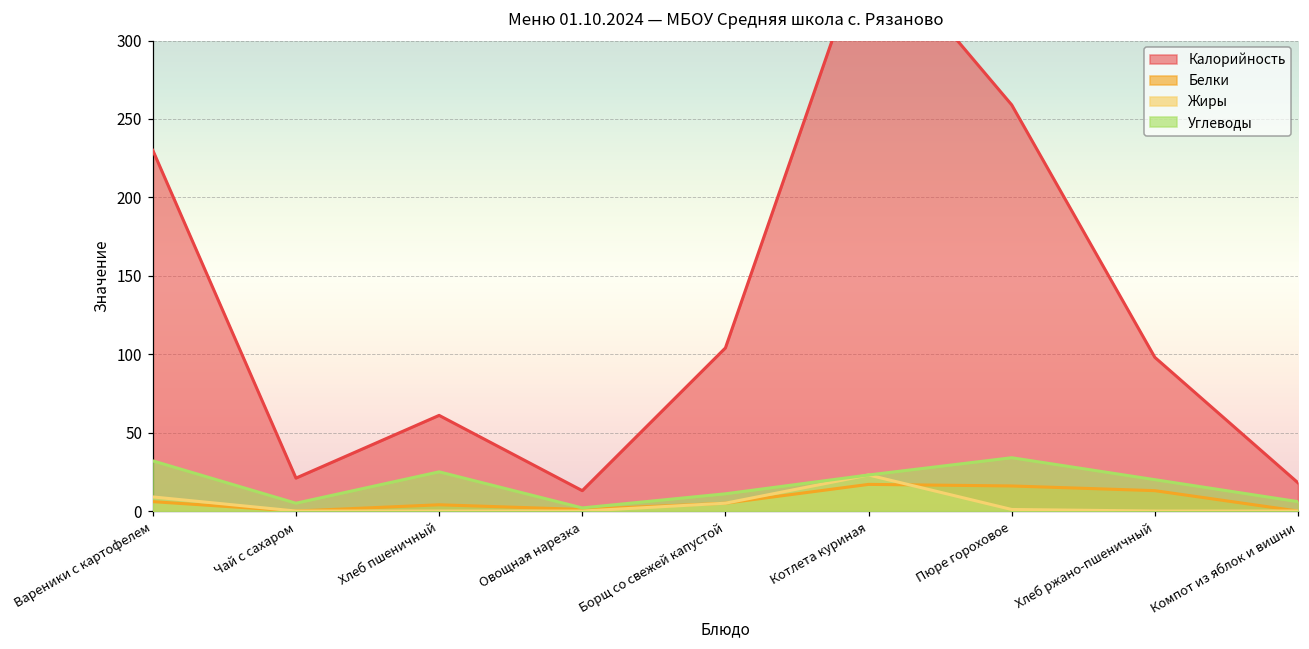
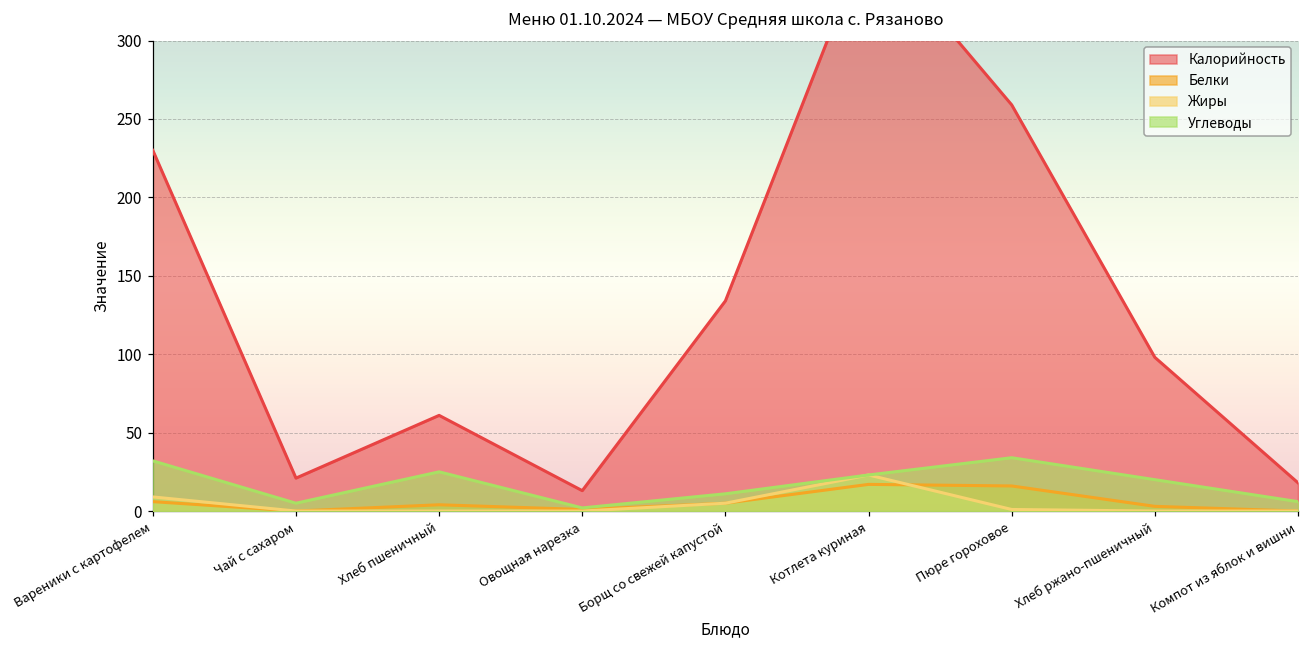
  {
    "Калорийность": {
      "Вареники с картофелем": 230,
      "Чай с сахаром": 21,
      "Хлеб пшеничный": 61,
      "Овощная нарезка": 13,
-     "Борщ со свежей капустой": 104,
+     "Борщ со свежей капустой": 134,
      "Пюре гороховое": 259,
      "Хлеб ржано-пшеничный": 98,
      "Компот из яблок и вишни": 18
    },
    "Белки": {
      "Вареники с картофелем": 6,
      "Хлеб пшеничный": 4,
      "Котлета куриная": 17,
      "Пюре гороховое": 16,
-     "Хлеб ржано-пшеничный": 13
+     "Хлеб ржано-пшеничный": 3
    },
    "Жиры": {
      "Вареники с картофелем": 9,
      "Хлеб пшеничный": 0,
      "Пюре гороховое": 1,
      "Хлеб ржано-пшеничный": 0
    },
    "Углеводы": {
      "Вареники с картофелем": 32,
      "Чай с сахаром": 5,
      "Хлеб пшеничный": 25,
      "Борщ со свежей капустой": 11,
      "Пюре гороховое": 34,
      "Хлеб ржано-пшеничный": 20,
      "Компот из яблок и вишни": 6
    }
  }
